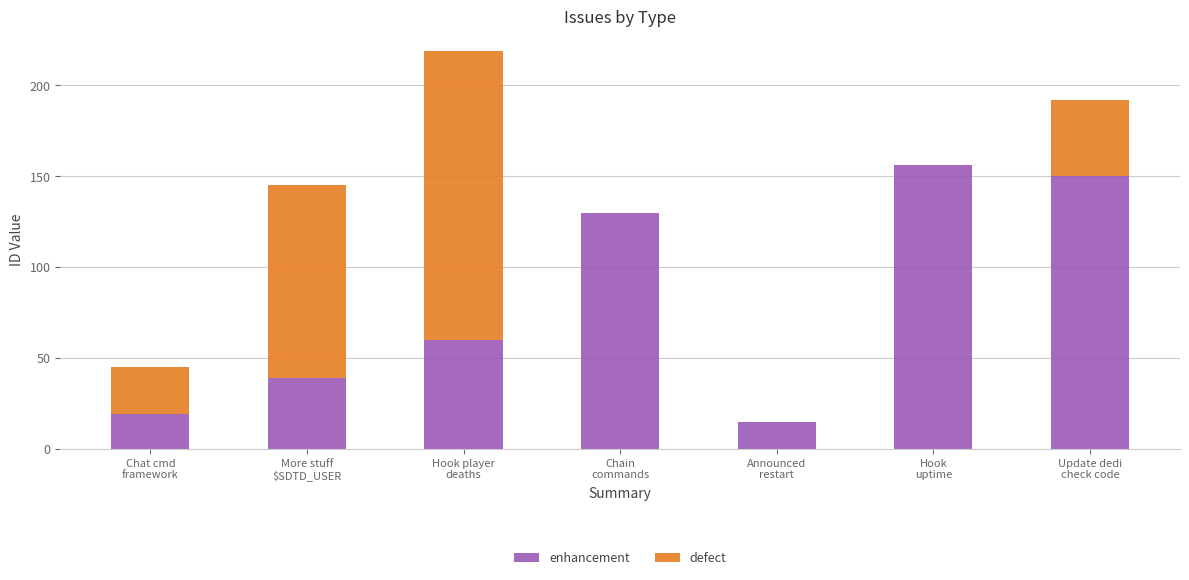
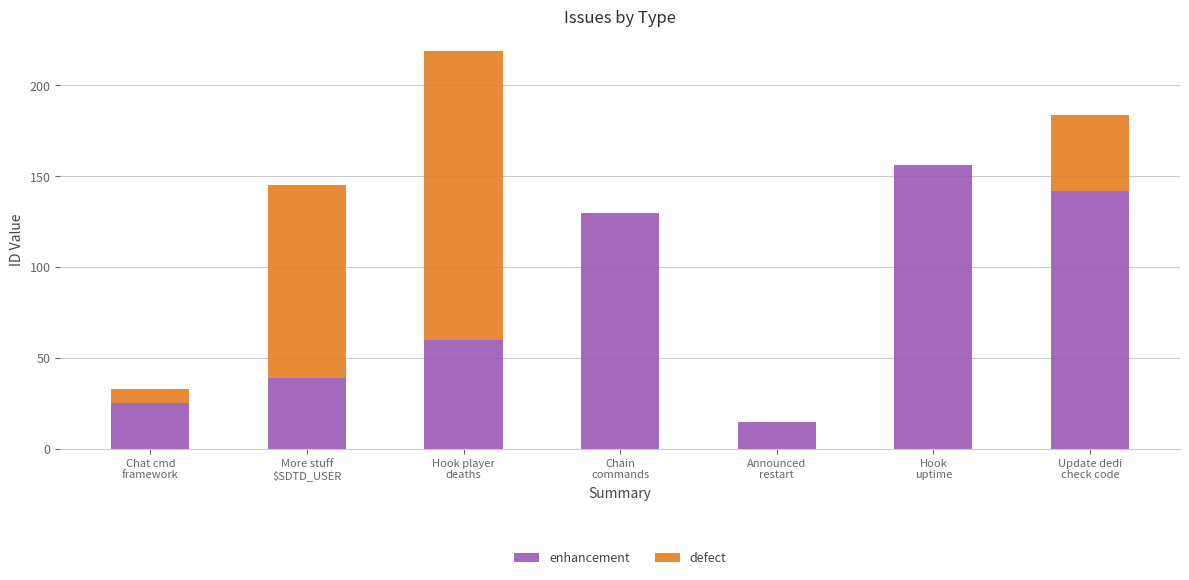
  {
    "enhancement": {
-     "Chat cmd framework": 19,
+     "Chat cmd framework": 25,
      "More stuff $SDTD_USER": 39,
      "Hook player deaths": 60,
      "Chain commands": 130,
      "Announced restart": 15,
      "Hook uptime": 156,
-     "Update dedi check code": 150
+     "Update dedi check code": 142
    },
    "defect": {
-     "Chat cmd framework": 26,
+     "Chat cmd framework": 8,
      "More stuff $SDTD_USER": 106,
      "Hook player deaths": 159,
      "Chain commands": 0,
      "Announced restart": 0,
      "Hook uptime": 0,
      "Update dedi check code": 42
    }
  }
